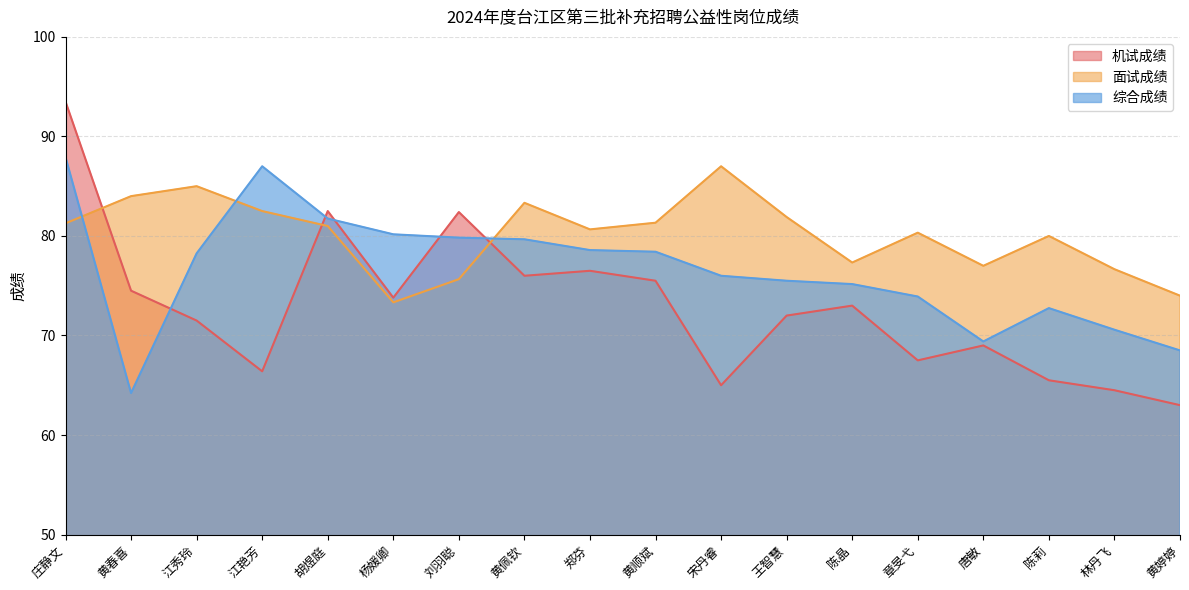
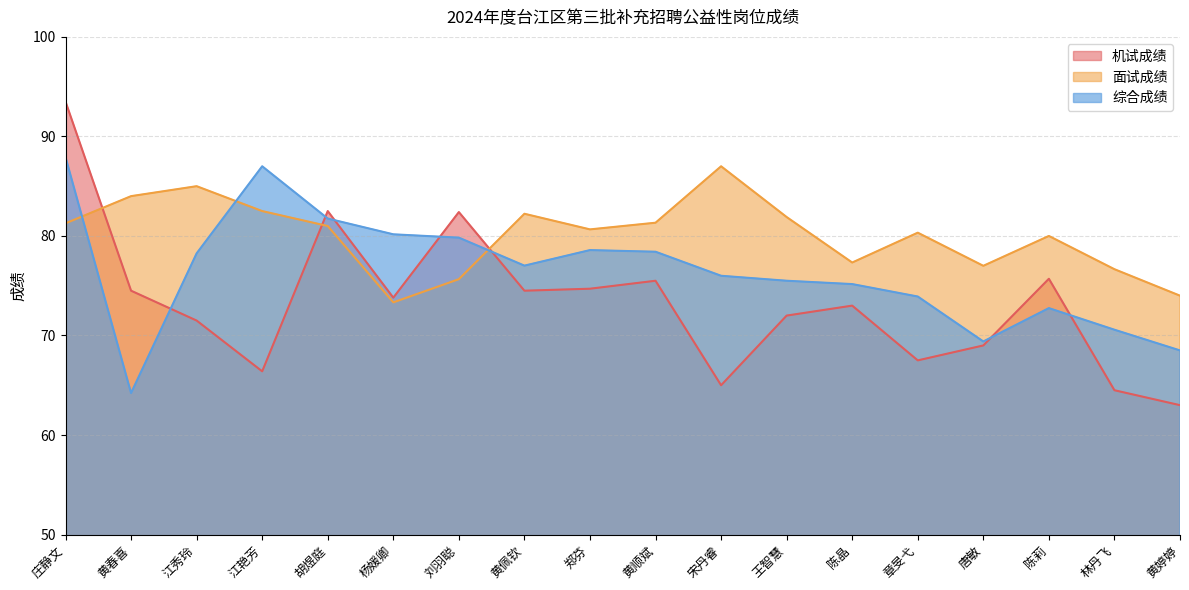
  {
    "机试成绩": {
      "庄静文": 94,
      "黄春喜": 75,
      "江秀玲": 72,
      "江艳芳": 66,
      "胡煜庭": 83,
      "杨媛卿": 74,
      "刘羽聪": 82,
-     "黄佩钦": 76,
-     "郑芬": 77,
+     "黄佩钦": 75,
+     "郑芬": 75,
      "黄顺斌": 76,
      "宋丹睿": 65,
      "王智慧": 72,
      "陈晶": 73,
      "章旻弋": 68,
      "唐敏": 69,
-     "陈莉": 66,
+     "陈莉": 76,
      "林丹飞": 65,
      "黄婷婷": 63
    },
    "面试成绩": {
      "庄静文": 81,
      "黄春喜": 84,
      "江秀玲": 85,
      "江艳芳": 83,
      "胡煜庭": 81,
      "杨媛卿": 73,
      "刘羽聪": 76,
-     "黄佩钦": 83,
+     "黄佩钦": 82,
      "郑芬": 81,
      "黄顺斌": 81,
      "宋丹睿": 87,
      "王智慧": 82,
      "陈晶": 77,
      "章旻弋": 80,
      "唐敏": 77,
      "陈莉": 80,
      "林丹飞": 77,
      "黄婷婷": 74
    },
    "综合成绩": {
      "庄静文": 88,
      "黄春喜": 64,
      "江秀玲": 78,
      "江艳芳": 87,
      "胡煜庭": 82,
      "杨媛卿": 80,
      "刘羽聪": 80,
-     "黄佩钦": 80,
+     "黄佩钦": 77,
      "郑芬": 79,
      "黄顺斌": 78,
      "宋丹睿": 76,
      "王智慧": 76,
      "陈晶": 75,
      "章旻弋": 74,
      "唐敏": 69,
      "陈莉": 73,
      "林丹飞": 71,
      "黄婷婷": 69
    }
  }
